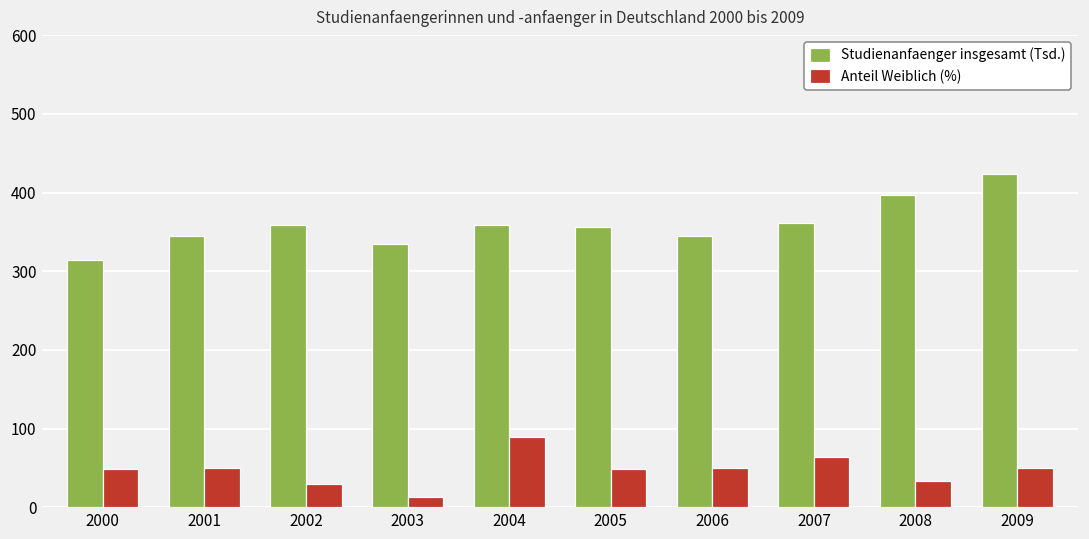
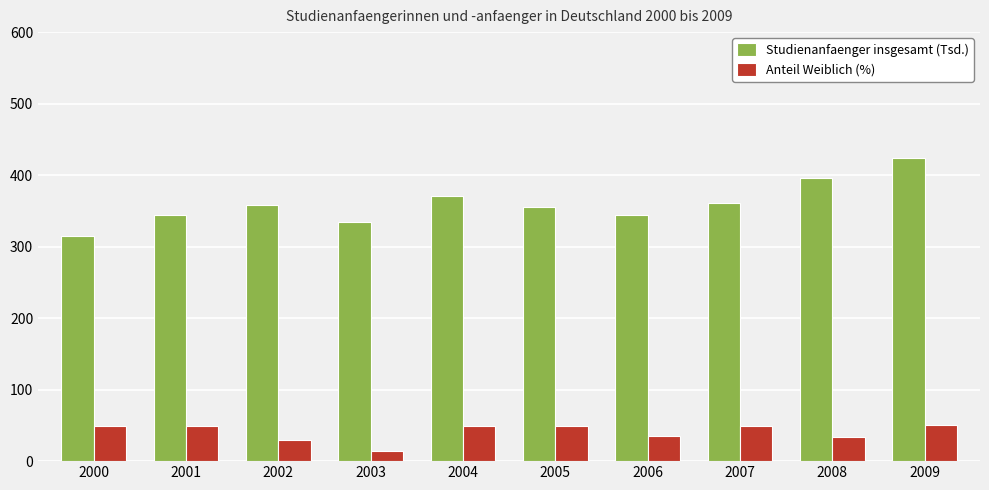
  {
    "Studienanfaenger insgesamt (Tsd.)": {
      "2000": 310,
      "2001": 340,
      "2002": 360,
      "2003": 330,
-     "2004": 360,
+     "2004": 370,
      "2005": 360,
      "2006": 340,
      "2007": 360,
      "2008": 400,
      "2009": 420
    },
    "Anteil Weiblich (%)": {
      "2000": 50,
      "2001": 50,
      "2002": 30,
      "2003": 10,
-     "2004": 90,
+     "2004": 50,
      "2005": 50,
-     "2006": 50,
-     "2007": 60,
+     "2006": 40,
+     "2007": 50,
      "2008": 30,
      "2009": 50
    }
  }
